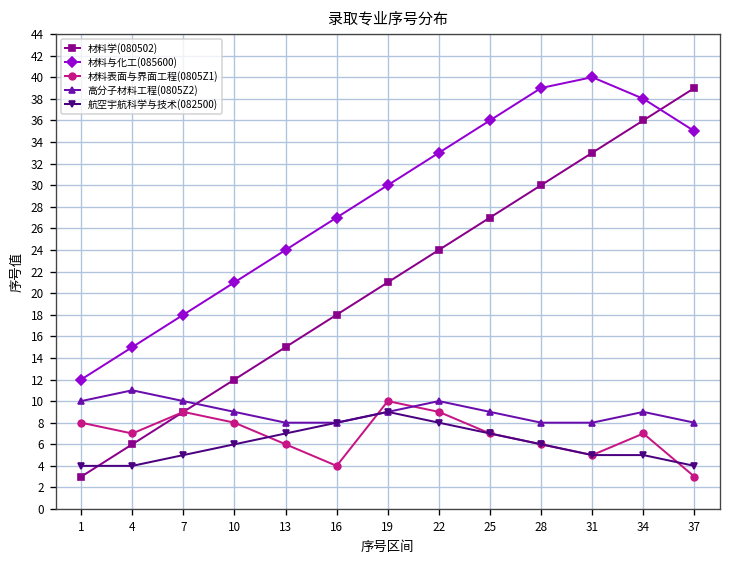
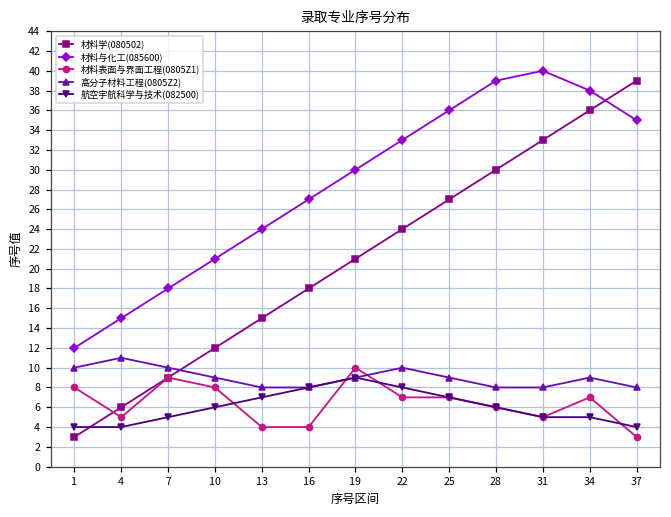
  {
    "材料表面与界面工程(0805Z1)": {
      "1": 8,
-     "4": 7,
+     "4": 5,
      "10": 8,
-     "13": 6,
+     "13": 4,
      "16": 4,
      "19": 10,
-     "22": 9,
+     "22": 7,
      "34": 7,
      "37": 3
    }
  }
